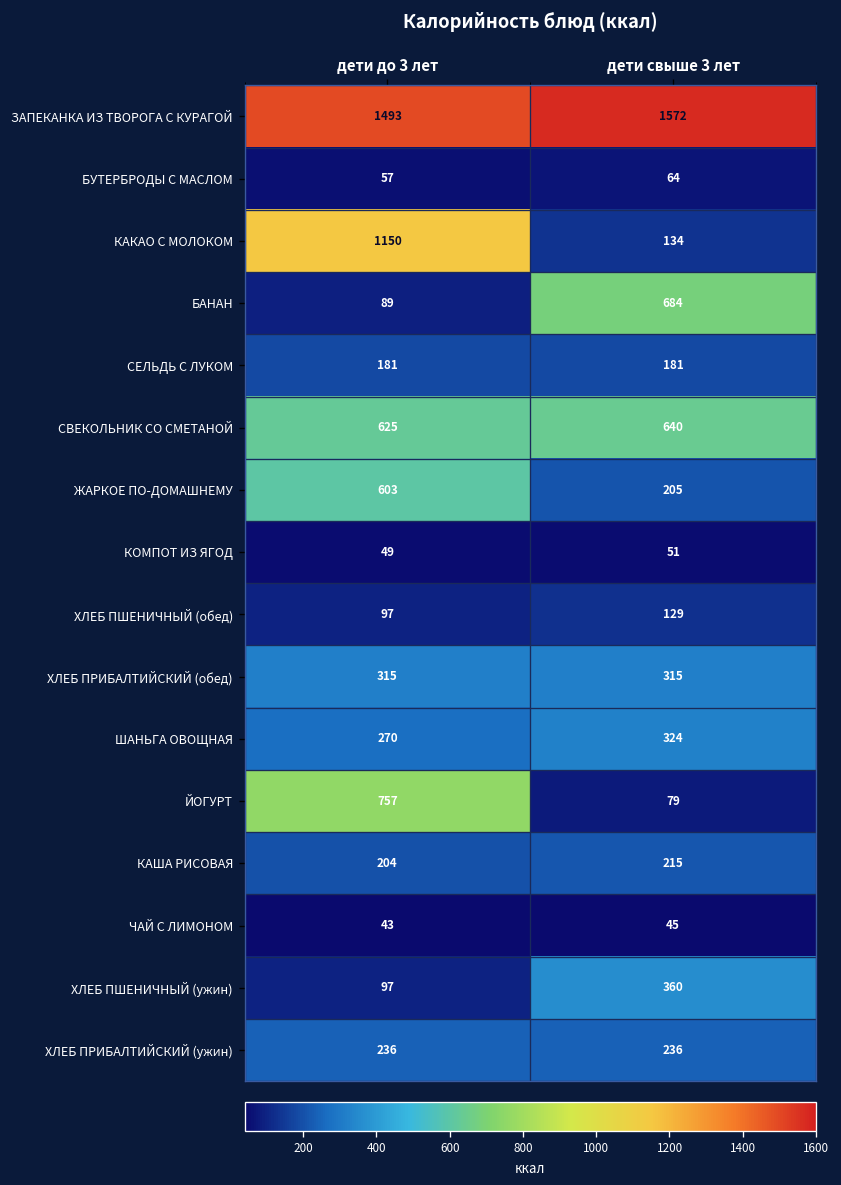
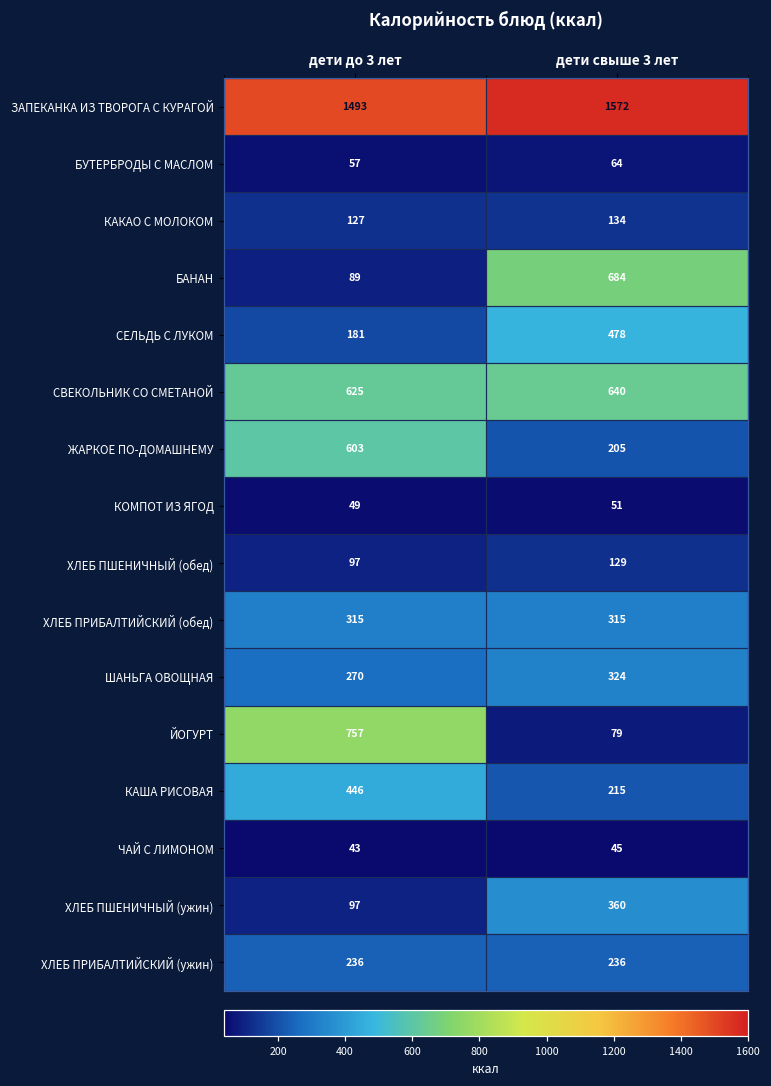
  {
    "ЗАПЕКАНКА ИЗ ТВОРОГА С КУРАГОЙ": {
      "дети до 3 лет": 1493,
      "дети свыше 3 лет": 1572
    },
    "БУТЕРБРОДЫ С МАСЛОМ": {
      "дети до 3 лет": 57,
      "дети свыше 3 лет": 64
    },
    "КАКАО С МОЛОКОМ": {
-     "дети до 3 лет": 1150,
+     "дети до 3 лет": 127,
      "дети свыше 3 лет": 134
    },
    "БАНАН": {
      "дети до 3 лет": 89,
      "дети свыше 3 лет": 684
    },
    "СЕЛЬДЬ С ЛУКОМ": {
      "дети до 3 лет": 181,
-     "дети свыше 3 лет": 181
+     "дети свыше 3 лет": 478
    },
    "СВЕКОЛЬНИК СО СМЕТАНОЙ": {
      "дети до 3 лет": 625,
      "дети свыше 3 лет": 640
    },
    "ЖАРКОЕ ПО-ДОМАШНЕМУ": {
      "дети до 3 лет": 603,
      "дети свыше 3 лет": 205
    },
    "КОМПОТ ИЗ ЯГОД": {
      "дети до 3 лет": 49,
      "дети свыше 3 лет": 51
    },
    "ХЛЕБ ПШЕНИЧНЫЙ (обед)": {
      "дети до 3 лет": 97,
      "дети свыше 3 лет": 129
    },
    "ХЛЕБ ПРИБАЛТИЙСКИЙ (обед)": {
      "дети до 3 лет": 315,
      "дети свыше 3 лет": 315
    },
    "ШАНЬГА ОВОЩНАЯ": {
      "дети до 3 лет": 270,
      "дети свыше 3 лет": 324
    },
    "ЙОГУРТ": {
      "дети до 3 лет": 757,
      "дети свыше 3 лет": 79
    },
    "КАША РИСОВАЯ": {
-     "дети до 3 лет": 204,
+     "дети до 3 лет": 446,
      "дети свыше 3 лет": 215
    },
    "ЧАЙ С ЛИМОНОМ": {
      "дети до 3 лет": 43,
      "дети свыше 3 лет": 45
    },
    "ХЛЕБ ПШЕНИЧНЫЙ (ужин)": {
      "дети до 3 лет": 97,
      "дети свыше 3 лет": 360
    },
    "ХЛЕБ ПРИБАЛТИЙСКИЙ (ужин)": {
      "дети до 3 лет": 236,
      "дети свыше 3 лет": 236
    }
  }
